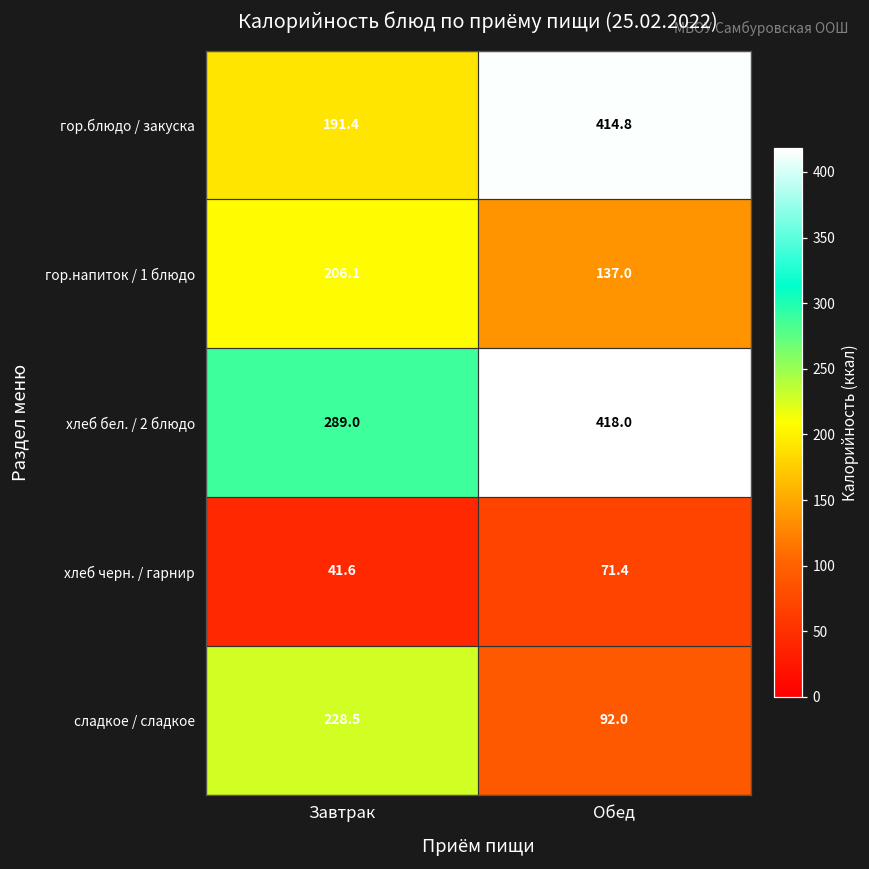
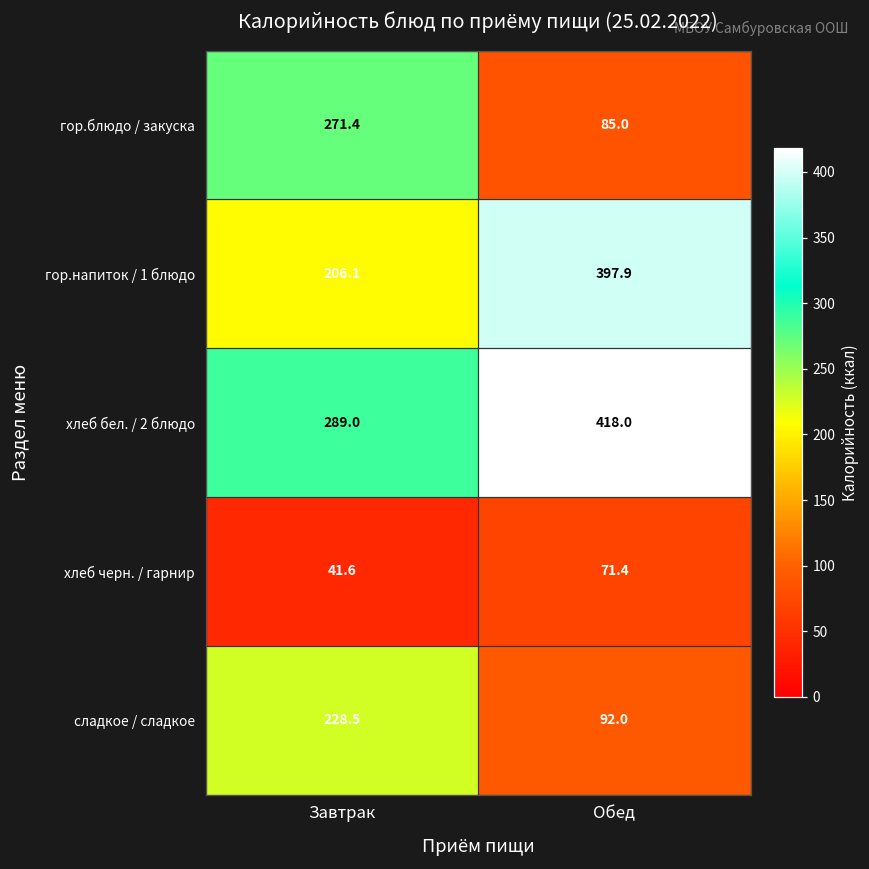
  {
    "гор.блюдо / закуска": {
-     "Завтрак": 191.4,
-     "Обед": 414.8
+     "Завтрак": 271.4,
+     "Обед": 85.0
    },
    "гор.напиток / 1 блюдо": {
      "Завтрак": 206.1,
-     "Обед": 137.0
+     "Обед": 397.9
    },
    "хлеб бел. / 2 блюдо": {
      "Завтрак": 289.0,
      "Обед": 418.0
    },
    "хлеб черн. / гарнир": {
      "Завтрак": 41.6,
      "Обед": 71.4
    },
    "сладкое / сладкое": {
      "Завтрак": 228.5,
      "Обед": 92.0
    }
  }
